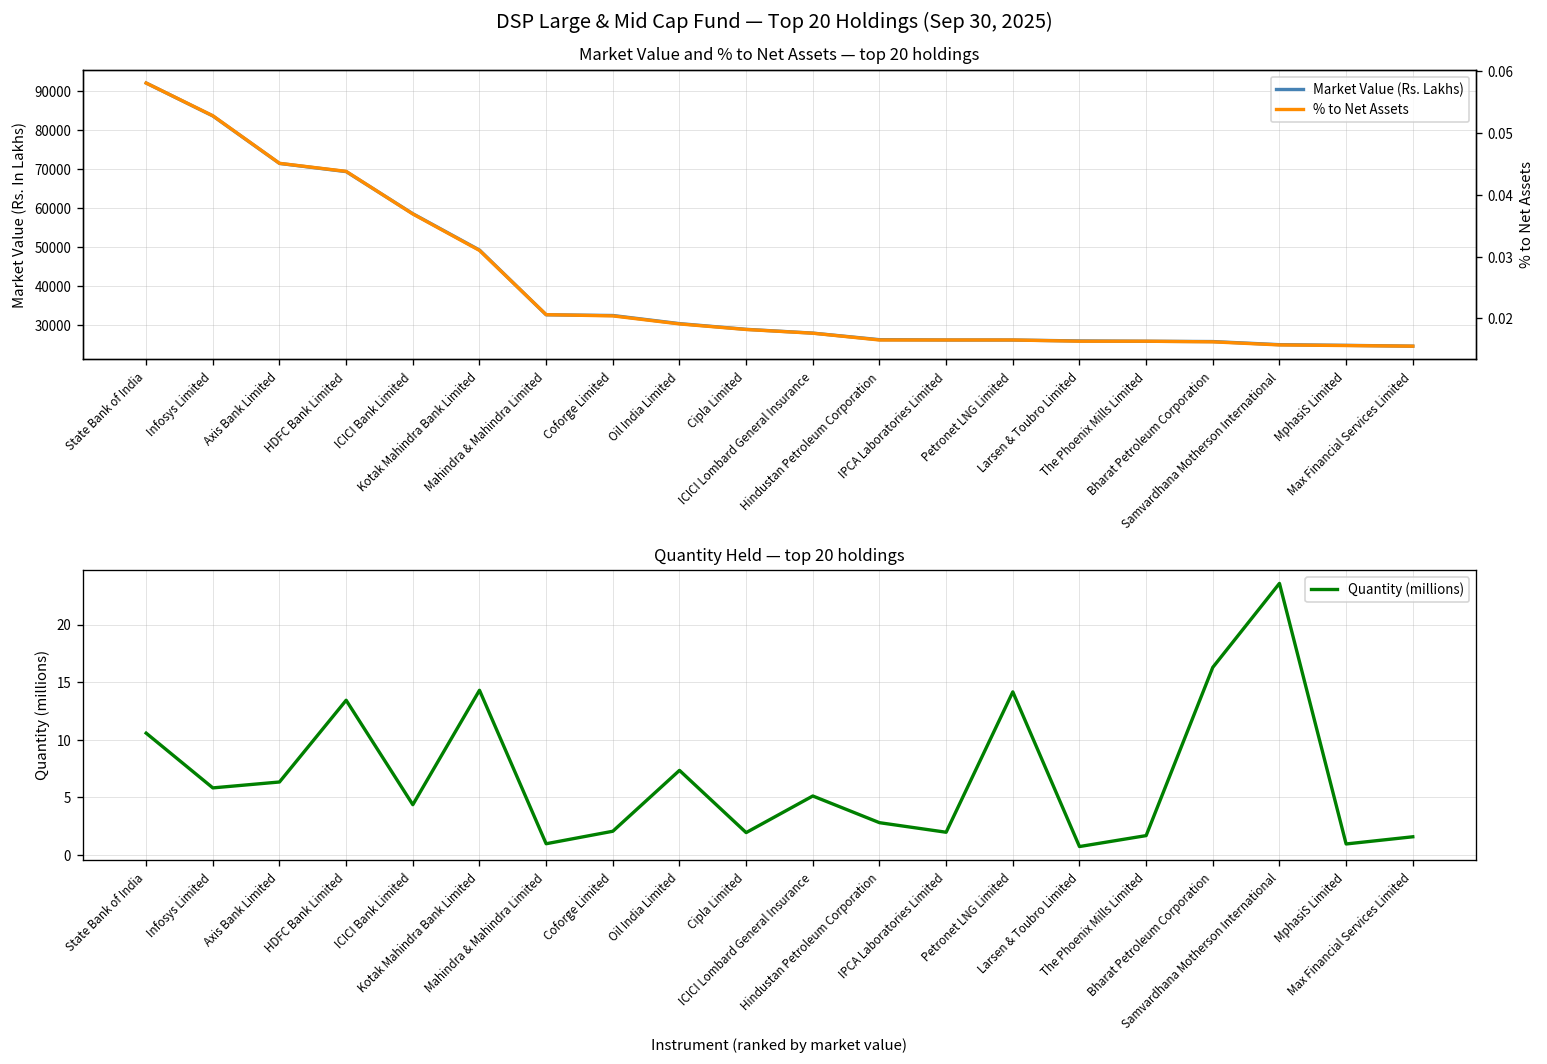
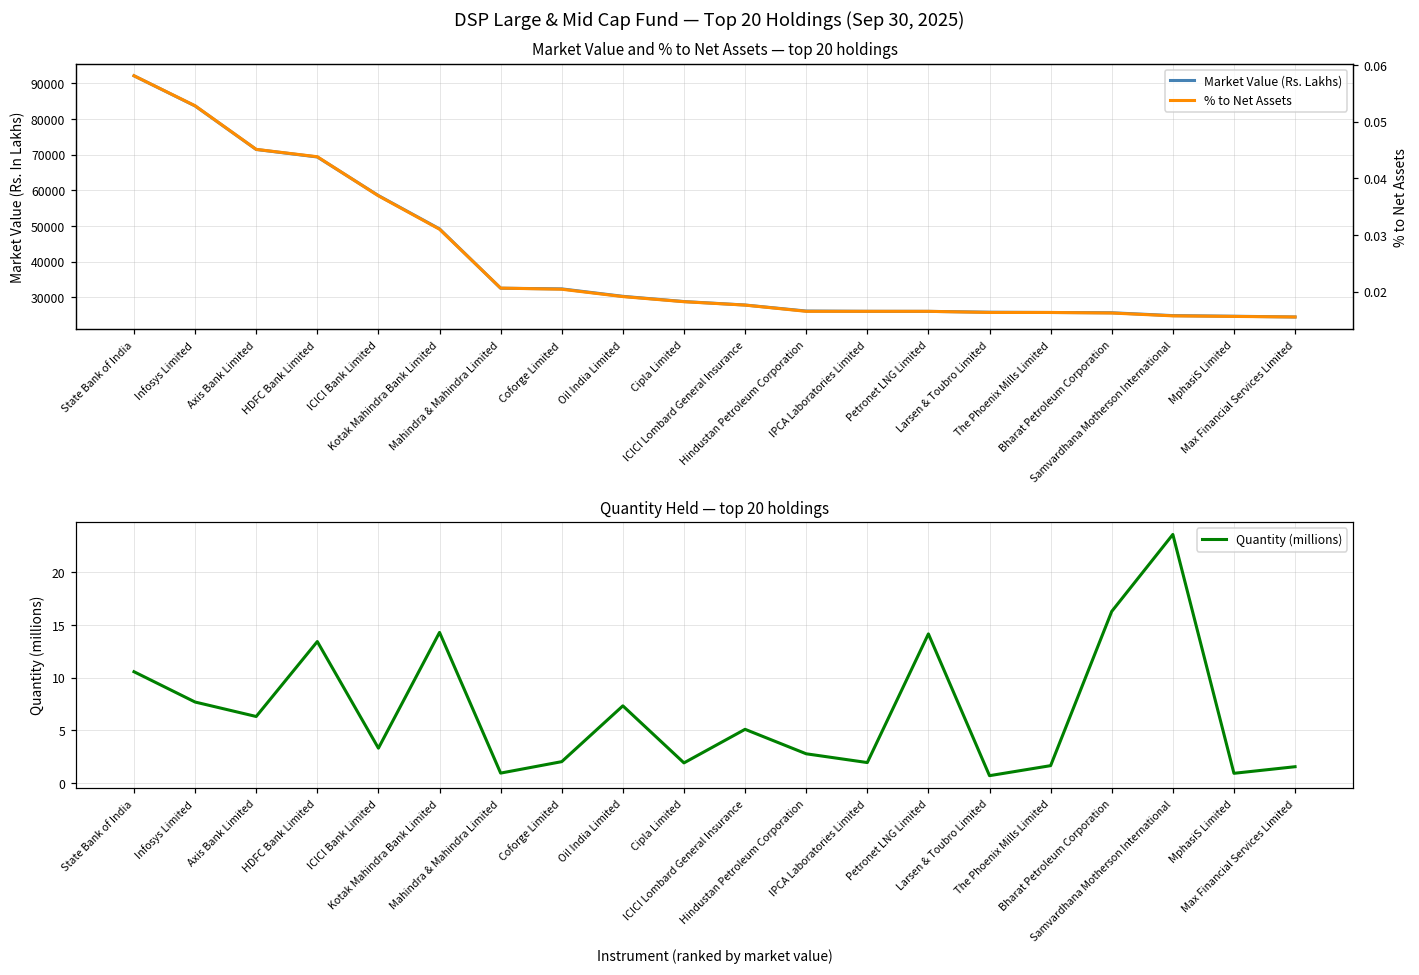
  {
    "Quantity Held — top 20 holdings": {
      "State Bank of India": 11,
-     "Infosys Limited": 6,
+     "Infosys Limited": 8,
      "Axis Bank Limited": 6,
      "HDFC Bank Limited": 13,
-     "ICICI Bank Limited": 4,
+     "ICICI Bank Limited": 3,
      "Kotak Mahindra Bank Limited": 14,
      "Mahindra & Mahindra Limited": 1,
      "Coforge Limited": 2,
      "Oil India Limited": 7,
      "Cipla Limited": 2,
      "ICICI Lombard General Insurance": 5,
      "Hindustan Petroleum Corporation": 3,
      "IPCA Laboratories Limited": 2,
      "Petronet LNG Limited": 14,
      "Larsen & Toubro Limited": 1,
      "The Phoenix Mills Limited": 2,
      "Bharat Petroleum Corporation": 16,
      "Samvardhana Motherson International": 24,
      "MphasiS Limited": 1,
      "Max Financial Services Limited": 2
    }
  }
